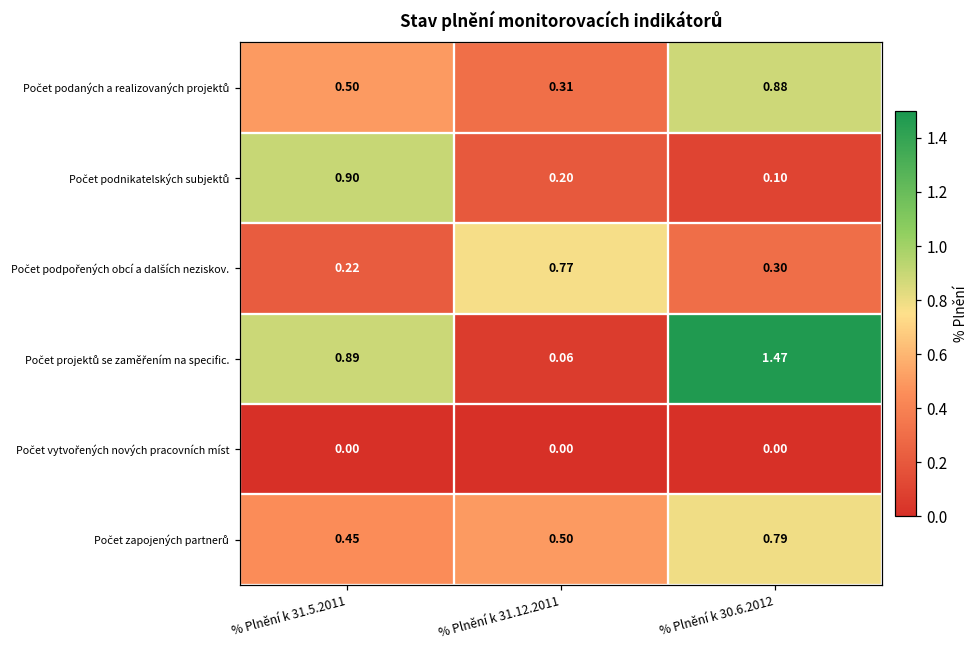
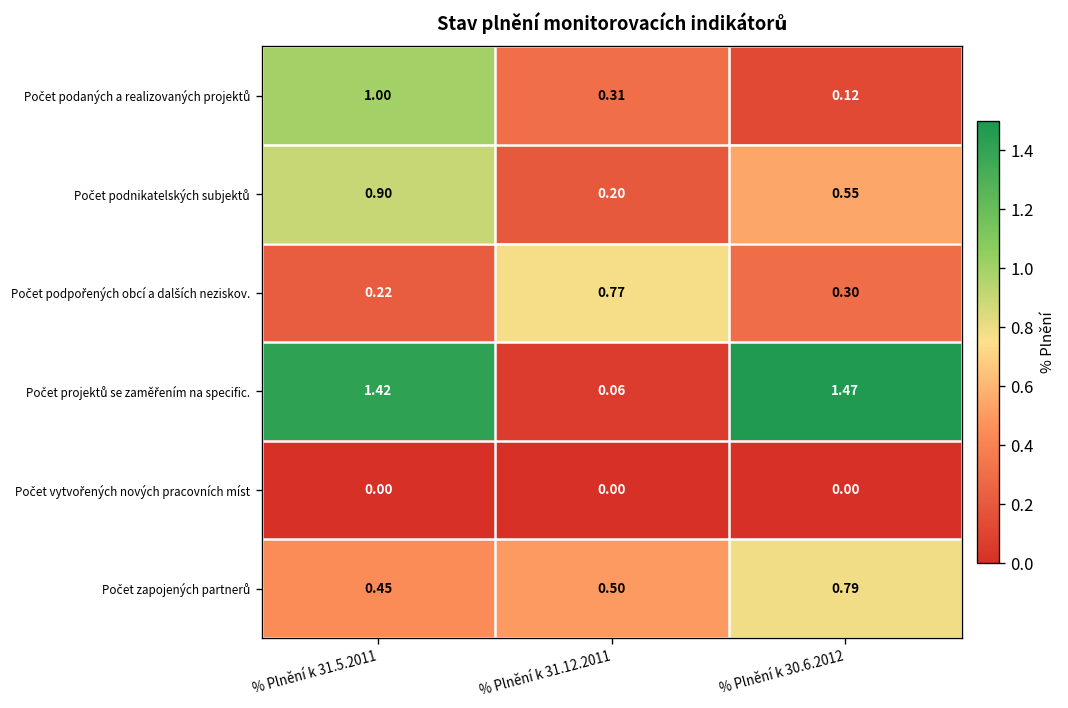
  {
    "Počet podaných a realizovaných projektů": {
-     "% Plnění k 31.5.2011": 0.50,
+     "% Plnění k 31.5.2011": 1.00,
      "% Plnění k 31.12.2011": 0.31,
-     "% Plnění k 30.6.2012": 0.88
+     "% Plnění k 30.6.2012": 0.12
    },
    "Počet podnikatelských subjektů": {
      "% Plnění k 31.5.2011": 0.90,
      "% Plnění k 31.12.2011": 0.20,
-     "% Plnění k 30.6.2012": 0.10
+     "% Plnění k 30.6.2012": 0.55
    },
    "Počet podpořených obcí a dalších neziskov.": {
      "% Plnění k 31.5.2011": 0.22,
      "% Plnění k 31.12.2011": 0.77,
      "% Plnění k 30.6.2012": 0.30
    },
    "Počet projektů se zaměřením na specific.": {
-     "% Plnění k 31.5.2011": 0.89,
+     "% Plnění k 31.5.2011": 1.42,
      "% Plnění k 31.12.2011": 0.06,
      "% Plnění k 30.6.2012": 1.47
    },
    "Počet vytvořených nových pracovních míst": {
      "% Plnění k 31.5.2011": 0.00,
      "% Plnění k 31.12.2011": 0.00,
      "% Plnění k 30.6.2012": 0.00
    },
    "Počet zapojených partnerů": {
      "% Plnění k 31.5.2011": 0.45,
      "% Plnění k 31.12.2011": 0.50,
      "% Plnění k 30.6.2012": 0.79
    }
  }
